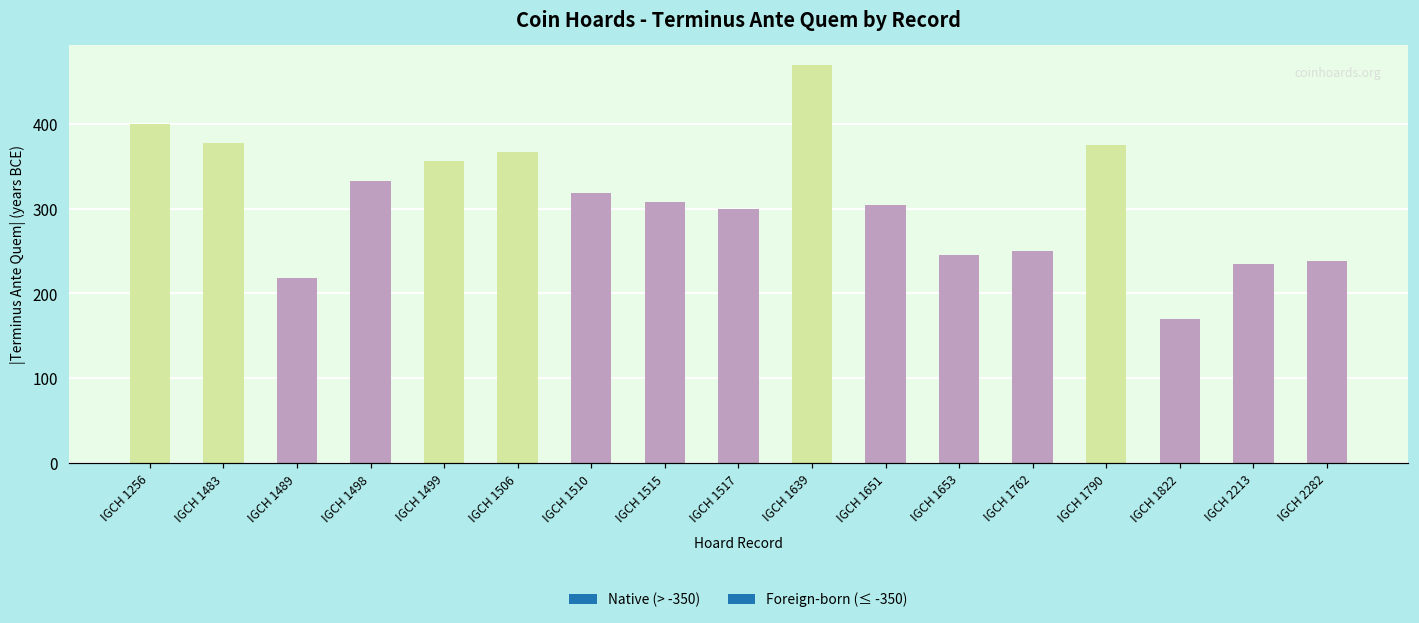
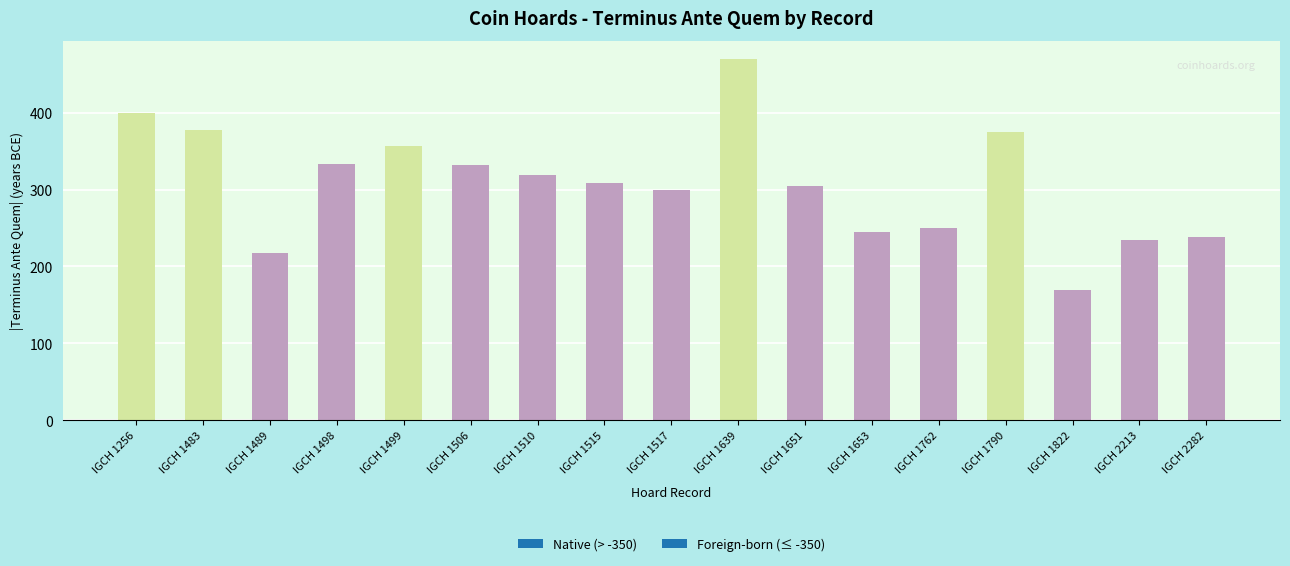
  {
    "IGCH 1256": 400,
    "IGCH 1483": 380,
    "IGCH 1489": 220,
    "IGCH 1498": 330,
    "IGCH 1499": 360,
-   "IGCH 1506": 370,
+   "IGCH 1506": 330,
    "IGCH 1510": 320,
    "IGCH 1515": 310,
    "IGCH 1517": 300,
    "IGCH 1639": 470,
    "IGCH 1651": 310,
    "IGCH 1653": 250,
    "IGCH 1762": 250,
    "IGCH 1790": 380,
    "IGCH 1822": 170,
    "IGCH 2213": 240,
    "IGCH 2282": 240
  }
